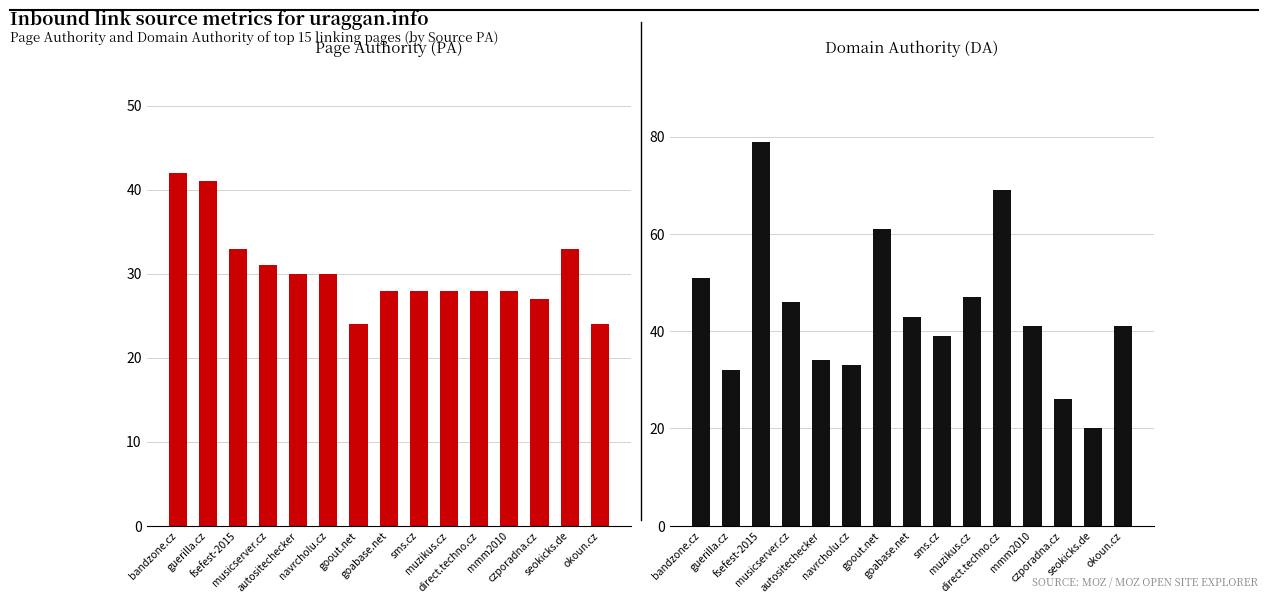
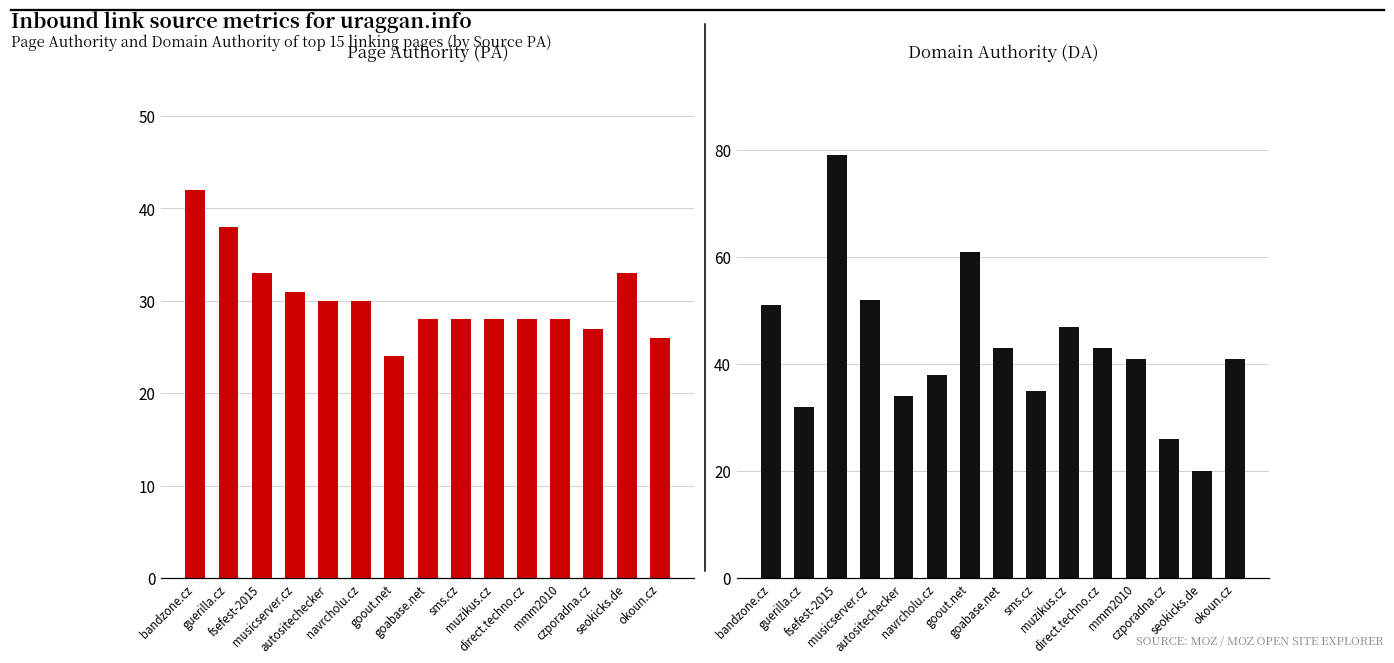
  {
    "Page Authority (PA)": {
      "bandzone.cz": 42,
-     "guerilla.cz": 41,
+     "guerilla.cz": 38,
      "fsefest-2015": 33,
      "musicserver.cz": 31,
      "autositechecker": 30,
      "navrcholu.cz": 30,
      "goout.net": 24,
      "goabase.net": 28,
      "sms.cz": 28,
      "muzikus.cz": 28,
      "direct.techno.cz": 28,
      "mmm2010": 28,
      "czporadna.cz": 27,
      "seokicks.de": 33,
-     "okoun.cz": 24
+     "okoun.cz": 26
    },
    "Domain Authority (DA)": {
      "bandzone.cz": 51,
      "guerilla.cz": 32,
      "fsefest-2015": 79,
-     "musicserver.cz": 46,
+     "musicserver.cz": 52,
      "autositechecker": 34,
-     "navrcholu.cz": 33,
+     "navrcholu.cz": 38,
      "goout.net": 61,
      "goabase.net": 43,
-     "sms.cz": 39,
+     "sms.cz": 35,
      "muzikus.cz": 47,
-     "direct.techno.cz": 69,
+     "direct.techno.cz": 43,
      "mmm2010": 41,
      "czporadna.cz": 26,
      "seokicks.de": 20,
      "okoun.cz": 41
    }
  }
